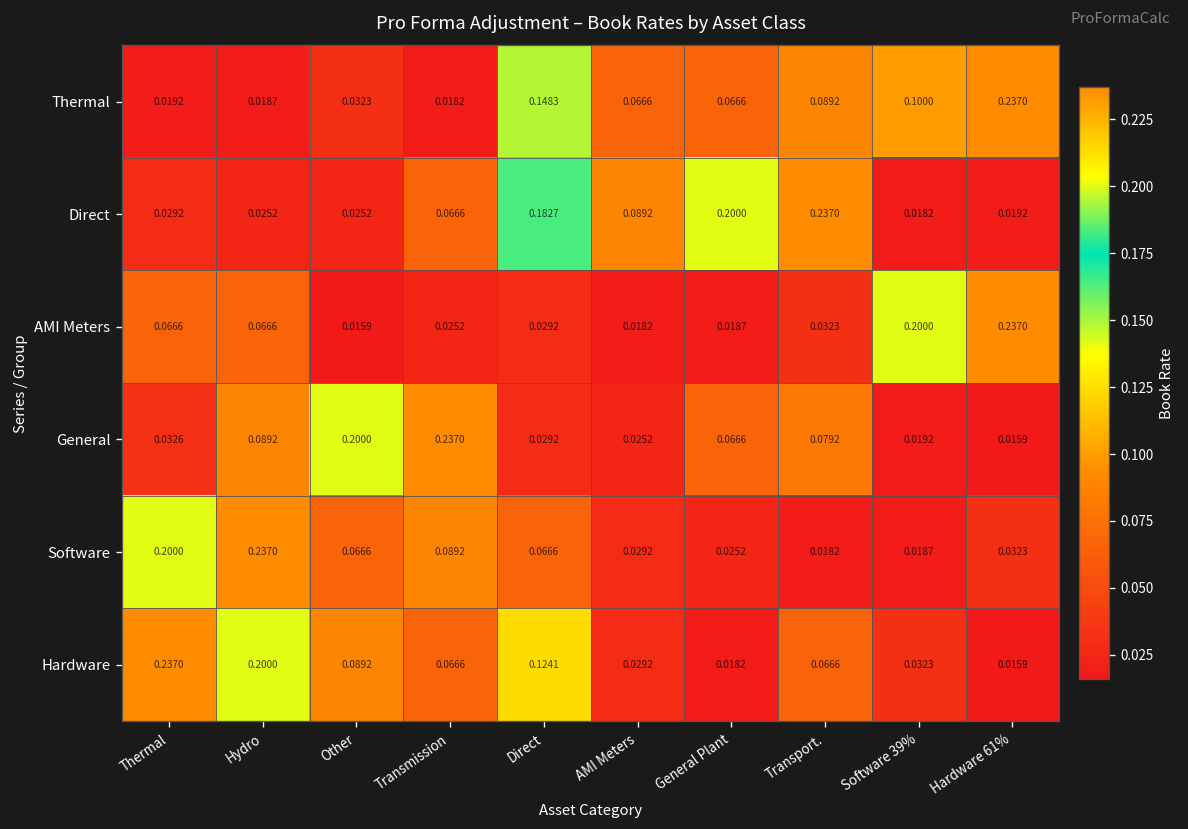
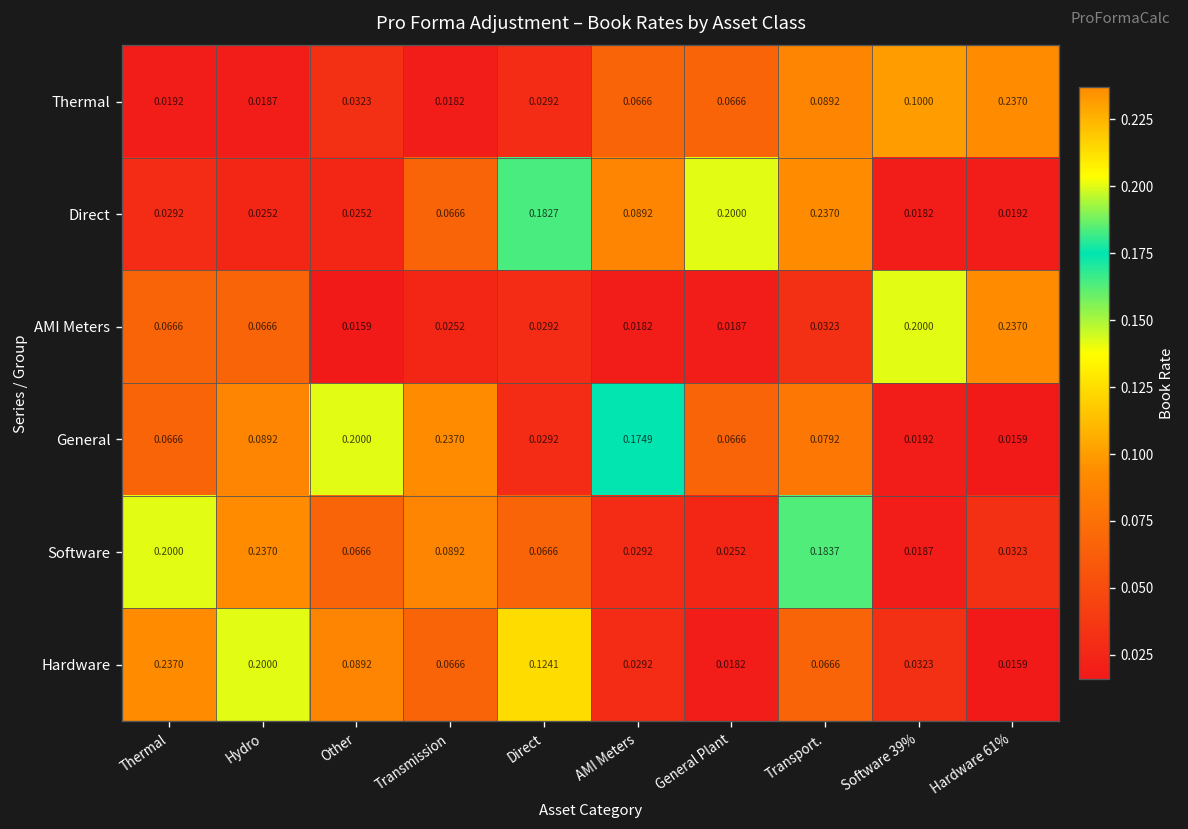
  {
    "Thermal": {
      "Thermal": 0.0192,
      "Hydro": 0.0187,
      "Other": 0.0323,
      "Transmission": 0.0182,
-     "Direct": 0.1483,
+     "Direct": 0.0292,
      "AMI Meters": 0.0666,
      "General Plant": 0.0666,
      "Transport.": 0.0892,
      "Software 39%": 0.1000,
      "Hardware 61%": 0.2370
    },
    "Direct": {
      "Thermal": 0.0292,
      "Hydro": 0.0252,
      "Other": 0.0252,
      "Transmission": 0.0666,
      "Direct": 0.1827,
      "AMI Meters": 0.0892,
      "General Plant": 0.2000,
      "Transport.": 0.2370,
      "Software 39%": 0.0182,
      "Hardware 61%": 0.0192
    },
    "AMI Meters": {
      "Thermal": 0.0666,
      "Hydro": 0.0666,
      "Other": 0.0159,
      "Transmission": 0.0252,
      "Direct": 0.0292,
      "AMI Meters": 0.0182,
      "General Plant": 0.0187,
      "Transport.": 0.0323,
      "Software 39%": 0.2000,
      "Hardware 61%": 0.2370
    },
    "General": {
-     "Thermal": 0.0326,
+     "Thermal": 0.0666,
      "Hydro": 0.0892,
      "Other": 0.2000,
      "Transmission": 0.2370,
      "Direct": 0.0292,
-     "AMI Meters": 0.0252,
+     "AMI Meters": 0.1749,
      "General Plant": 0.0666,
      "Transport.": 0.0792,
      "Software 39%": 0.0192,
      "Hardware 61%": 0.0159
    },
    "Software": {
      "Thermal": 0.2000,
      "Hydro": 0.2370,
      "Other": 0.0666,
      "Transmission": 0.0892,
      "Direct": 0.0666,
      "AMI Meters": 0.0292,
      "General Plant": 0.0252,
-     "Transport.": 0.0182,
+     "Transport.": 0.1837,
      "Software 39%": 0.0187,
      "Hardware 61%": 0.0323
    },
    "Hardware": {
      "Thermal": 0.2370,
      "Hydro": 0.2000,
      "Other": 0.0892,
      "Transmission": 0.0666,
      "Direct": 0.1241,
      "AMI Meters": 0.0292,
      "General Plant": 0.0182,
      "Transport.": 0.0666,
      "Software 39%": 0.0323,
      "Hardware 61%": 0.0159
    }
  }
